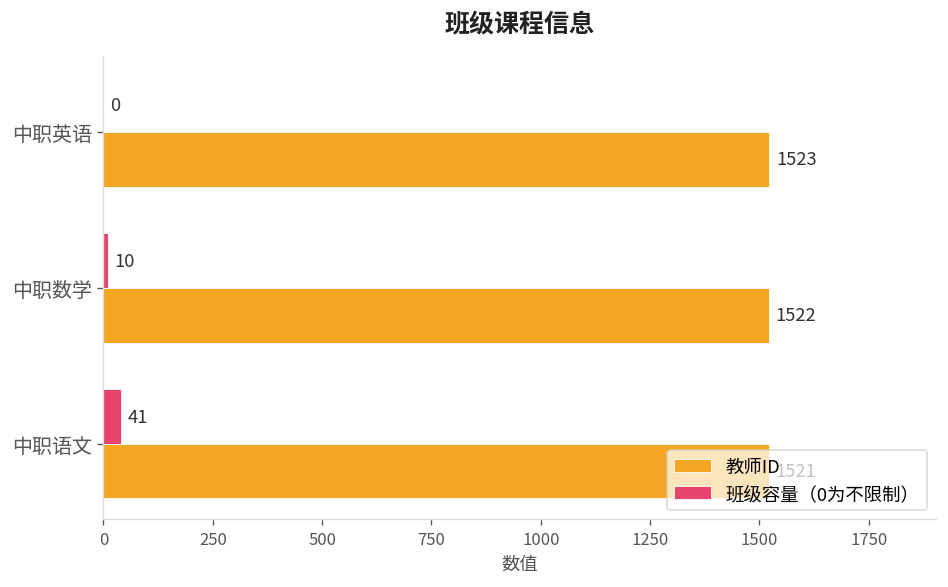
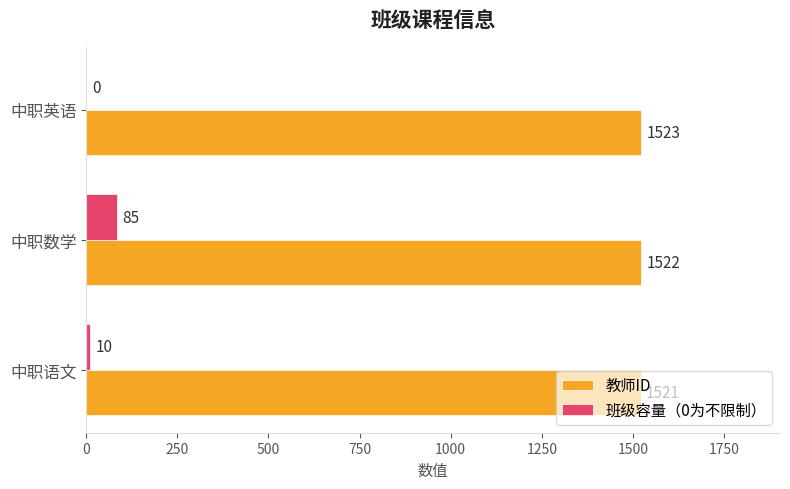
  {
    "教师ID": {
      "中职英语": 1523,
      "中职数学": 1522
    },
    "班级容量（0为不限制）": {
      "中职英语": 0,
-     "中职数学": 10,
-     "中职语文": 41
+     "中职数学": 85,
+     "中职语文": 10
    }
  }
